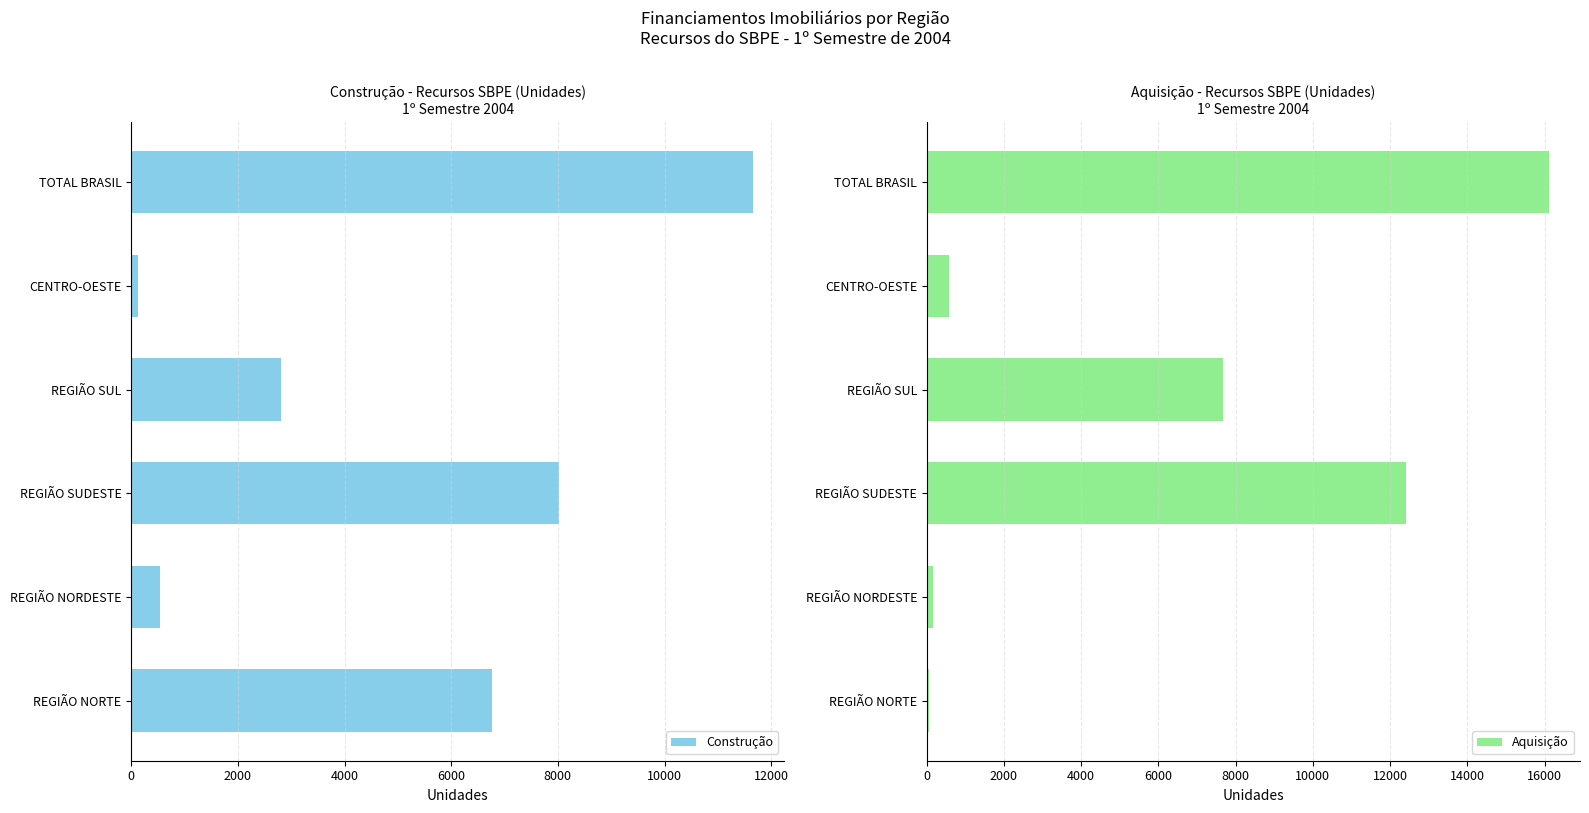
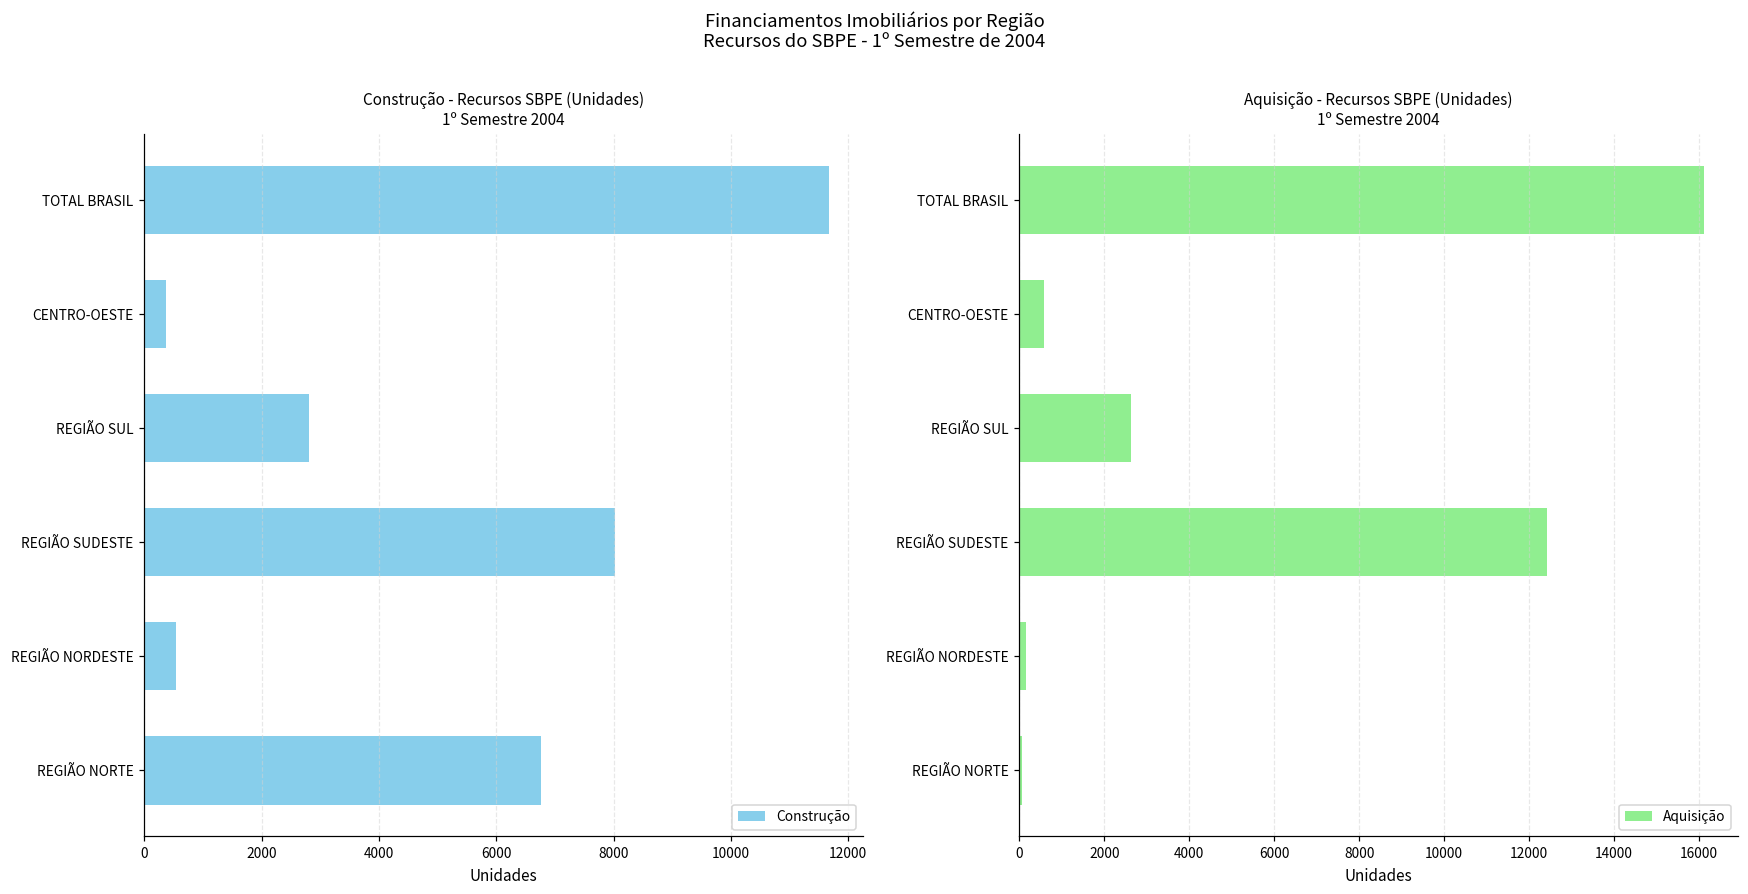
  {
    "Construção - Recursos SBPE (Unidades) 1º Semestre 2004": {
      "TOTAL BRASIL": 11700,
-     "CENTRO-OESTE": 100,
+     "CENTRO-OESTE": 400,
      "REGIÃO SUL": 2800,
      "REGIÃO SUDESTE": 8000,
      "REGIÃO NORDESTE": 500,
      "REGIÃO NORTE": 6800
    },
    "Aquisição - Recursos SBPE (Unidades) 1º Semestre 2004": {
      "TOTAL BRASIL": 16100,
      "CENTRO-OESTE": 600,
-     "REGIÃO SUL": 7700,
+     "REGIÃO SUL": 2600,
      "REGIÃO SUDESTE": 12400,
      "REGIÃO NORDESTE": 200
    }
  }
